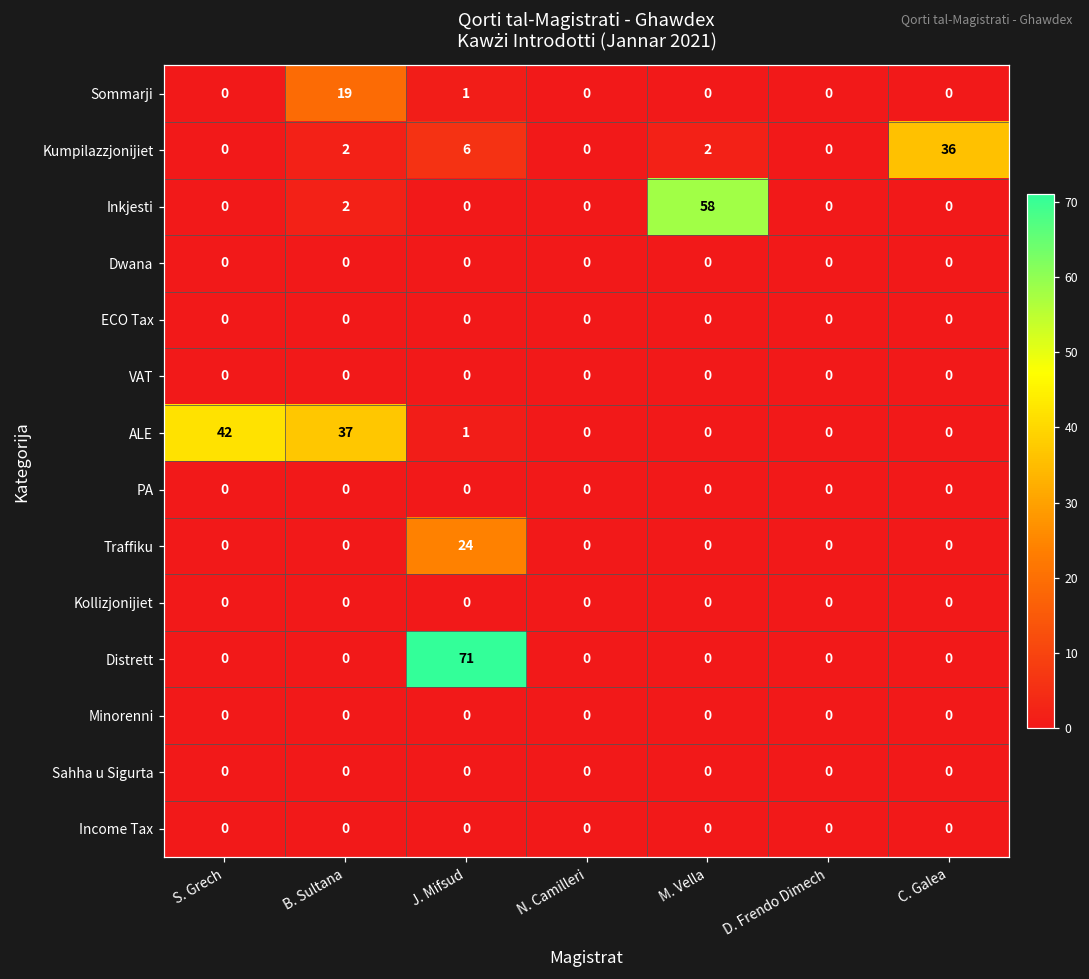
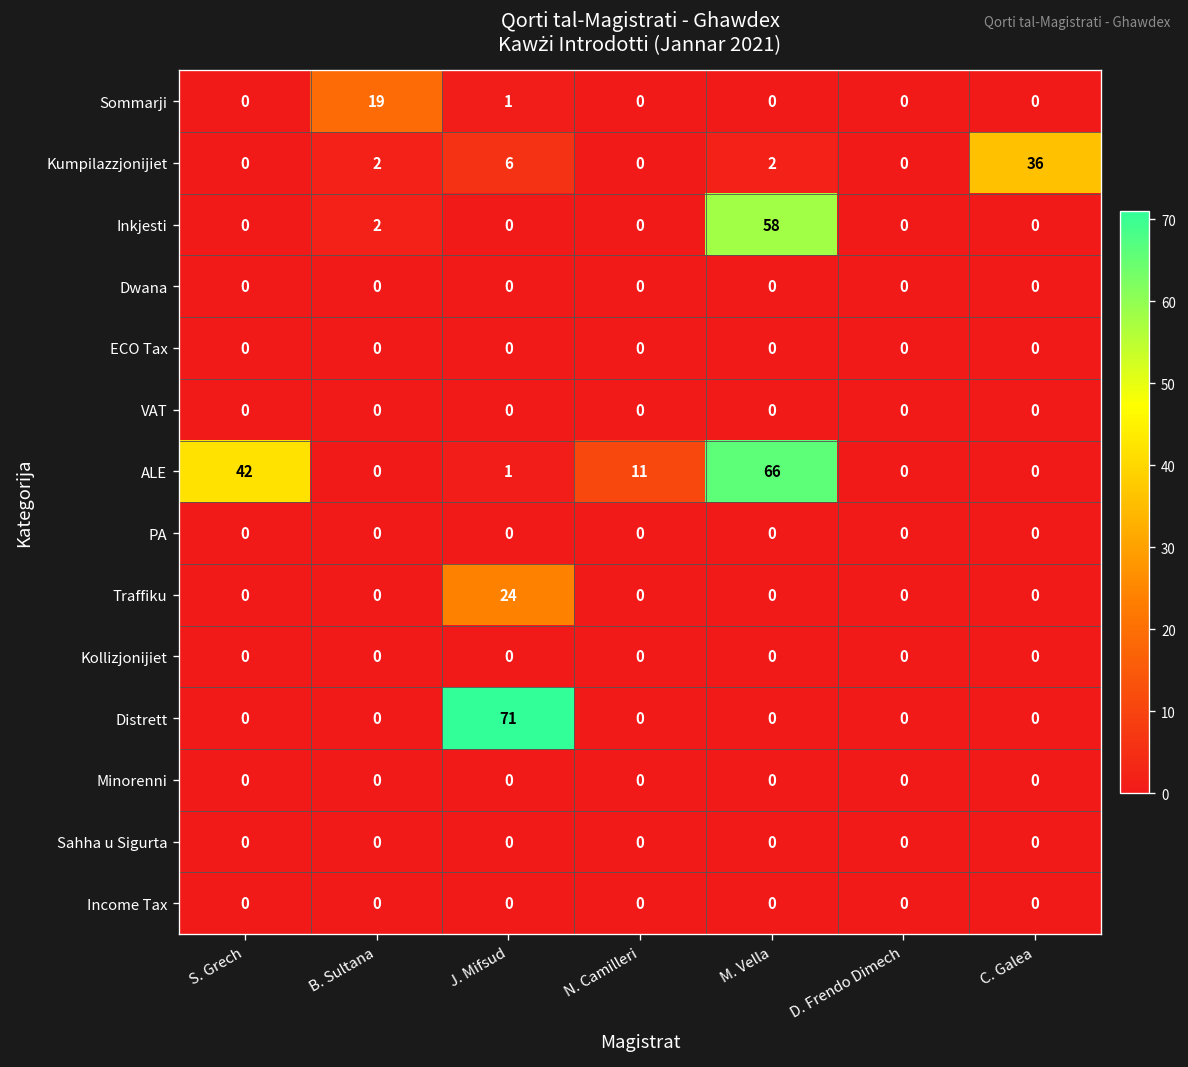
  {
    "Sommarji": {
      "S. Grech": 0,
      "B. Sultana": 19,
      "J. Mifsud": 1,
      "N. Camilleri": 0,
      "M. Vella": 0,
      "D. Frendo Dimech": 0,
      "C. Galea": 0
    },
    "Kumpilazzjonijiet": {
      "S. Grech": 0,
      "B. Sultana": 2,
      "J. Mifsud": 6,
      "N. Camilleri": 0,
      "M. Vella": 2,
      "D. Frendo Dimech": 0,
      "C. Galea": 36
    },
    "Inkjesti": {
      "S. Grech": 0,
      "B. Sultana": 2,
      "J. Mifsud": 0,
      "N. Camilleri": 0,
      "M. Vella": 58,
      "D. Frendo Dimech": 0,
      "C. Galea": 0
    },
    "Dwana": {
      "S. Grech": 0,
      "B. Sultana": 0,
      "J. Mifsud": 0,
      "N. Camilleri": 0,
      "M. Vella": 0,
      "D. Frendo Dimech": 0,
      "C. Galea": 0
    },
    "ECO Tax": {
      "S. Grech": 0,
      "B. Sultana": 0,
      "J. Mifsud": 0,
      "N. Camilleri": 0,
      "M. Vella": 0,
      "D. Frendo Dimech": 0,
      "C. Galea": 0
    },
    "VAT": {
      "S. Grech": 0,
      "B. Sultana": 0,
      "J. Mifsud": 0,
      "N. Camilleri": 0,
      "M. Vella": 0,
      "D. Frendo Dimech": 0,
      "C. Galea": 0
    },
    "ALE": {
      "S. Grech": 42,
-     "B. Sultana": 37,
+     "B. Sultana": 0,
      "J. Mifsud": 1,
-     "N. Camilleri": 0,
-     "M. Vella": 0,
+     "N. Camilleri": 11,
+     "M. Vella": 66,
      "D. Frendo Dimech": 0,
      "C. Galea": 0
    },
    "PA": {
      "S. Grech": 0,
      "B. Sultana": 0,
      "J. Mifsud": 0,
      "N. Camilleri": 0,
      "M. Vella": 0,
      "D. Frendo Dimech": 0,
      "C. Galea": 0
    },
    "Traffiku": {
      "S. Grech": 0,
      "B. Sultana": 0,
      "J. Mifsud": 24,
      "N. Camilleri": 0,
      "M. Vella": 0,
      "D. Frendo Dimech": 0,
      "C. Galea": 0
    },
    "Kollizjonijiet": {
      "S. Grech": 0,
      "B. Sultana": 0,
      "J. Mifsud": 0,
      "N. Camilleri": 0,
      "M. Vella": 0,
      "D. Frendo Dimech": 0,
      "C. Galea": 0
    },
    "Distrett": {
      "S. Grech": 0,
      "B. Sultana": 0,
      "J. Mifsud": 71,
      "N. Camilleri": 0,
      "M. Vella": 0,
      "D. Frendo Dimech": 0,
      "C. Galea": 0
    },
    "Minorenni": {
      "S. Grech": 0,
      "B. Sultana": 0,
      "J. Mifsud": 0,
      "N. Camilleri": 0,
      "M. Vella": 0,
      "D. Frendo Dimech": 0,
      "C. Galea": 0
    },
    "Sahha u Sigurta": {
      "S. Grech": 0,
      "B. Sultana": 0,
      "J. Mifsud": 0,
      "N. Camilleri": 0,
      "M. Vella": 0,
      "D. Frendo Dimech": 0,
      "C. Galea": 0
    },
    "Income Tax": {
      "S. Grech": 0,
      "B. Sultana": 0,
      "J. Mifsud": 0,
      "N. Camilleri": 0,
      "M. Vella": 0,
      "D. Frendo Dimech": 0,
      "C. Galea": 0
    }
  }
